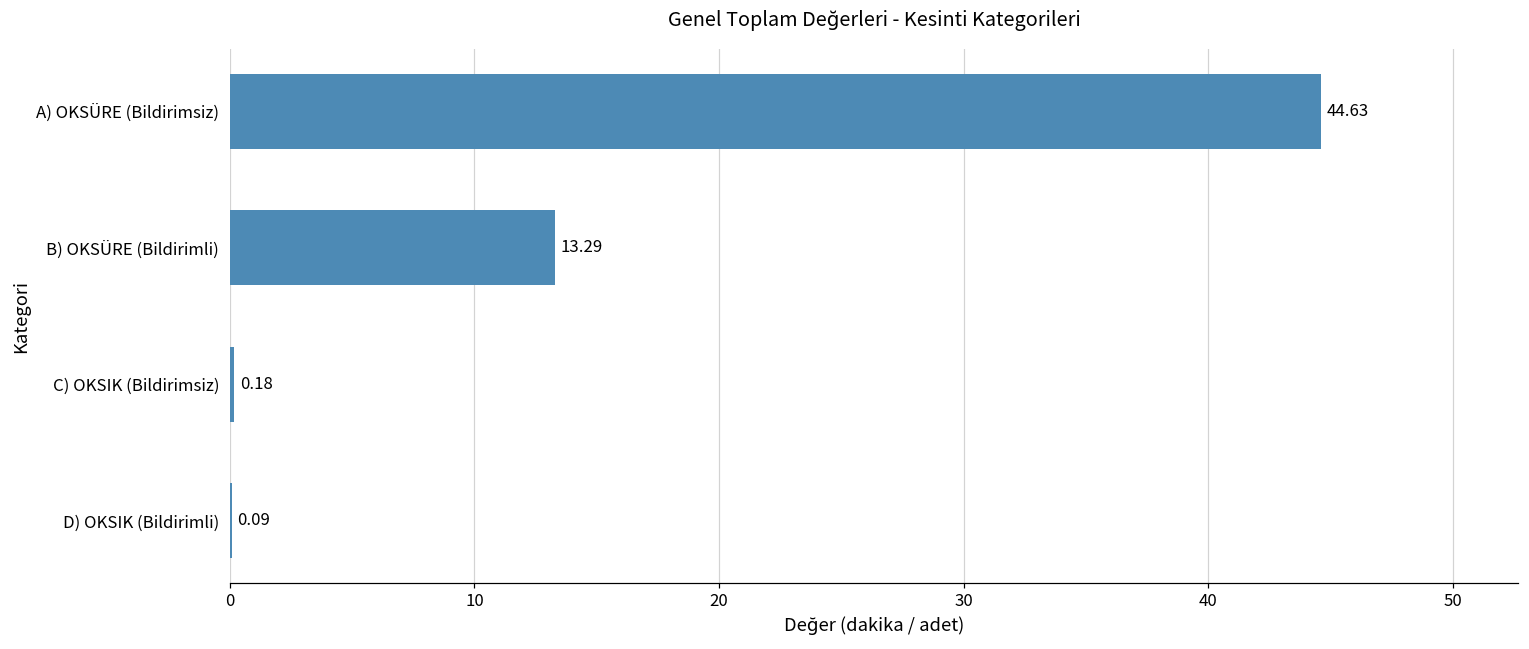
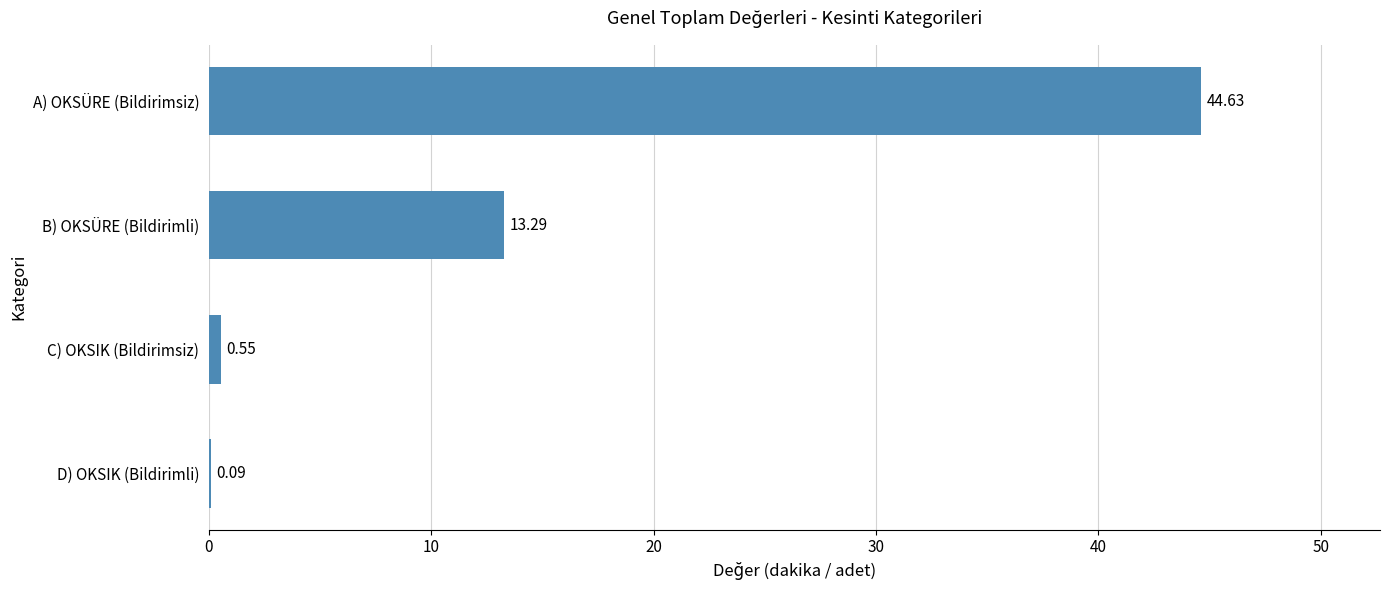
  {
    "A) OKSÜRE (Bildirimsiz)": 44.63,
    "B) OKSÜRE (Bildirimli)": 13.29,
-   "C) OKSIK (Bildirimsiz)": 0.18,
+   "C) OKSIK (Bildirimsiz)": 0.55,
    "D) OKSIK (Bildirimli)": 0.09
  }
